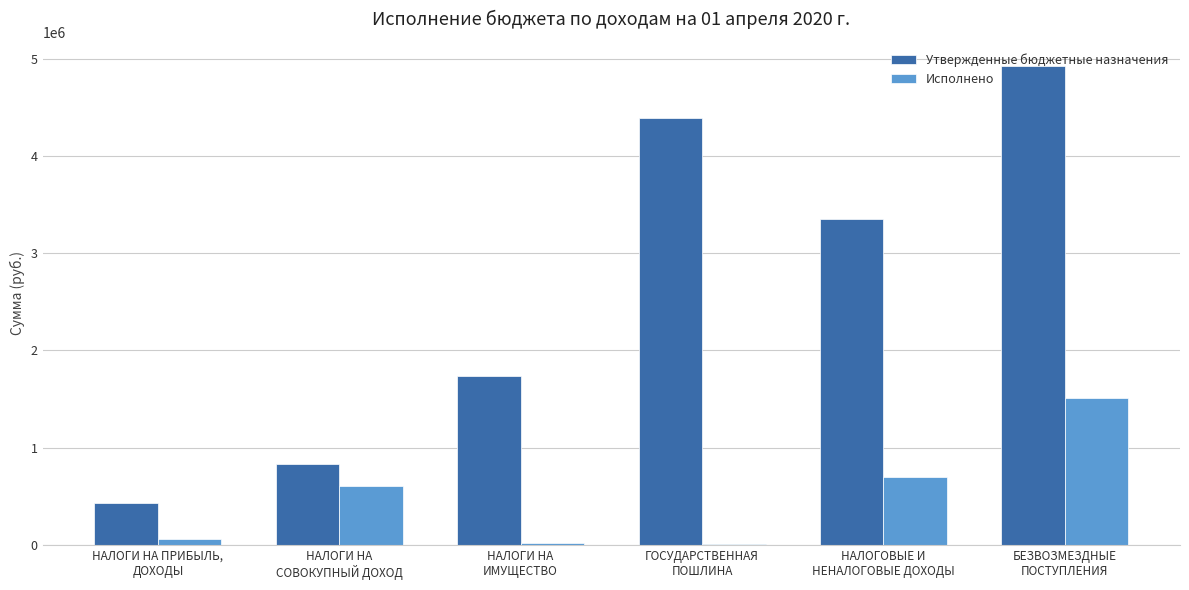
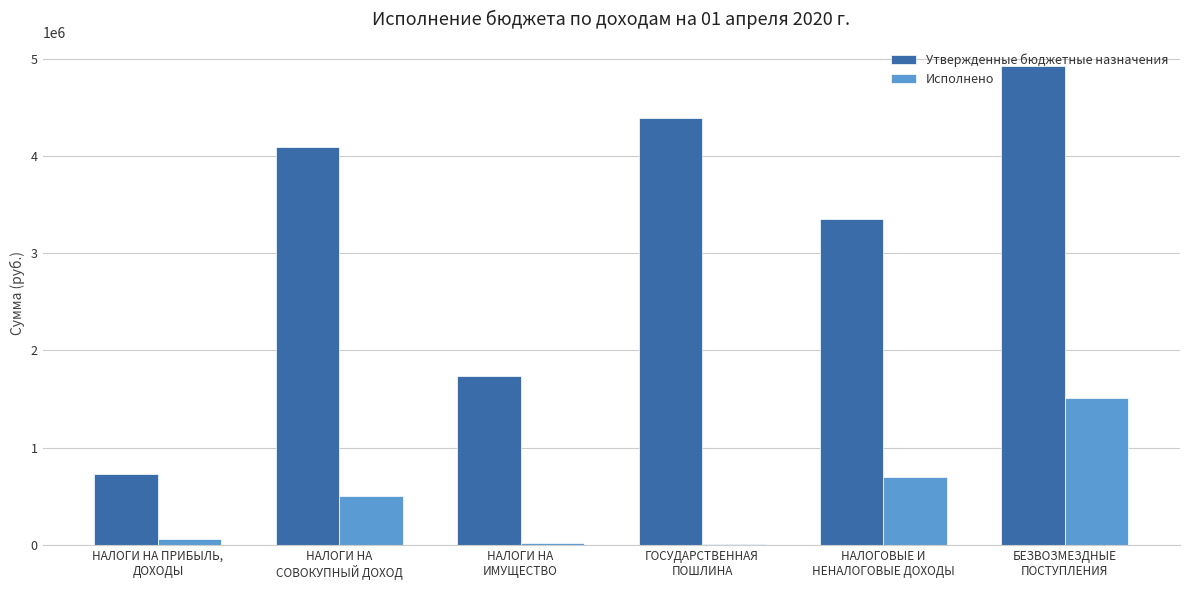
  {
    "Утвержденные бюджетные назначения": {
-     "НАЛОГИ НА ПРИБЫЛЬ, ДОХОДЫ": 400000,
-     "НАЛОГИ НА СОВОКУПНЫЙ ДОХОД": 800000,
+     "НАЛОГИ НА ПРИБЫЛЬ, ДОХОДЫ": 700000,
+     "НАЛОГИ НА СОВОКУПНЫЙ ДОХОД": 4100000,
      "НАЛОГИ НА ИМУЩЕСТВО": 1700000,
      "ГОСУДАРСТВЕННАЯ ПОШЛИНА": 4400000,
      "НАЛОГОВЫЕ И НЕНАЛОГОВЫЕ ДОХОДЫ": 3300000,
      "БЕЗВОЗМЕЗДНЫЕ ПОСТУПЛЕНИЯ": 4900000
    },
    "Исполнено": {
      "НАЛОГИ НА ПРИБЫЛЬ, ДОХОДЫ": 100000,
-     "НАЛОГИ НА СОВОКУПНЫЙ ДОХОД": 600000,
+     "НАЛОГИ НА СОВОКУПНЫЙ ДОХОД": 500000,
      "НАЛОГОВЫЕ И НЕНАЛОГОВЫЕ ДОХОДЫ": 700000,
      "БЕЗВОЗМЕЗДНЫЕ ПОСТУПЛЕНИЯ": 1500000
    }
  }
